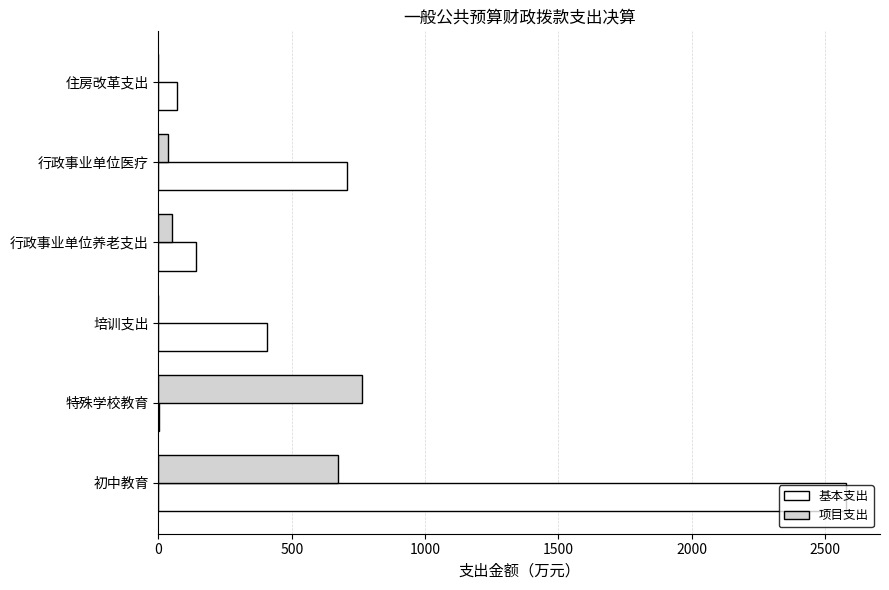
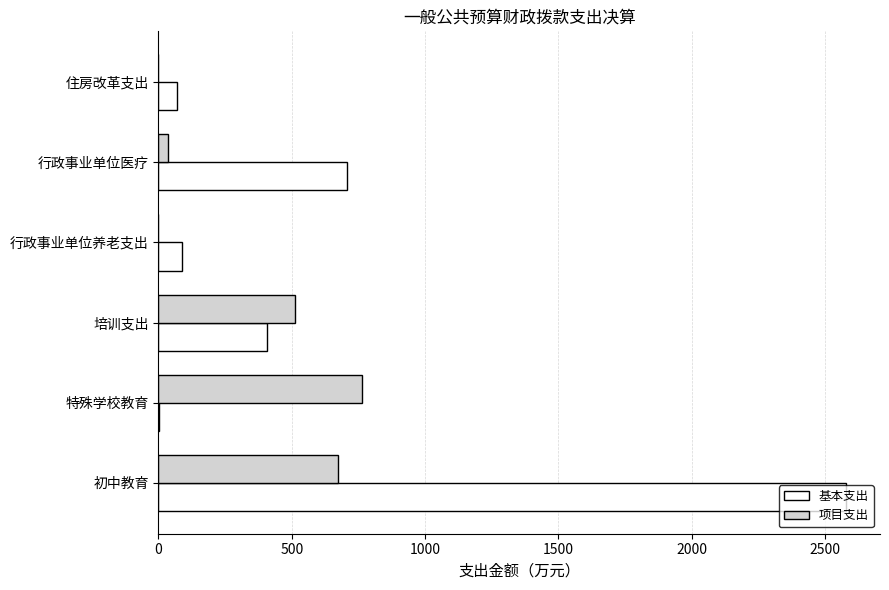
  {
    "基本支出": {
      "住房改革支出": 70,
      "行政事业单位医疗": 710,
-     "行政事业单位养老支出": 140,
+     "行政事业单位养老支出": 90,
      "培训支出": 410
    },
    "项目支出": {
      "住房改革支出": 0,
      "行政事业单位医疗": 30,
-     "行政事业单位养老支出": 50,
-     "培训支出": 0,
+     "行政事业单位养老支出": 0,
+     "培训支出": 510,
      "特殊学校教育": 760,
      "初中教育": 670
    }
  }
